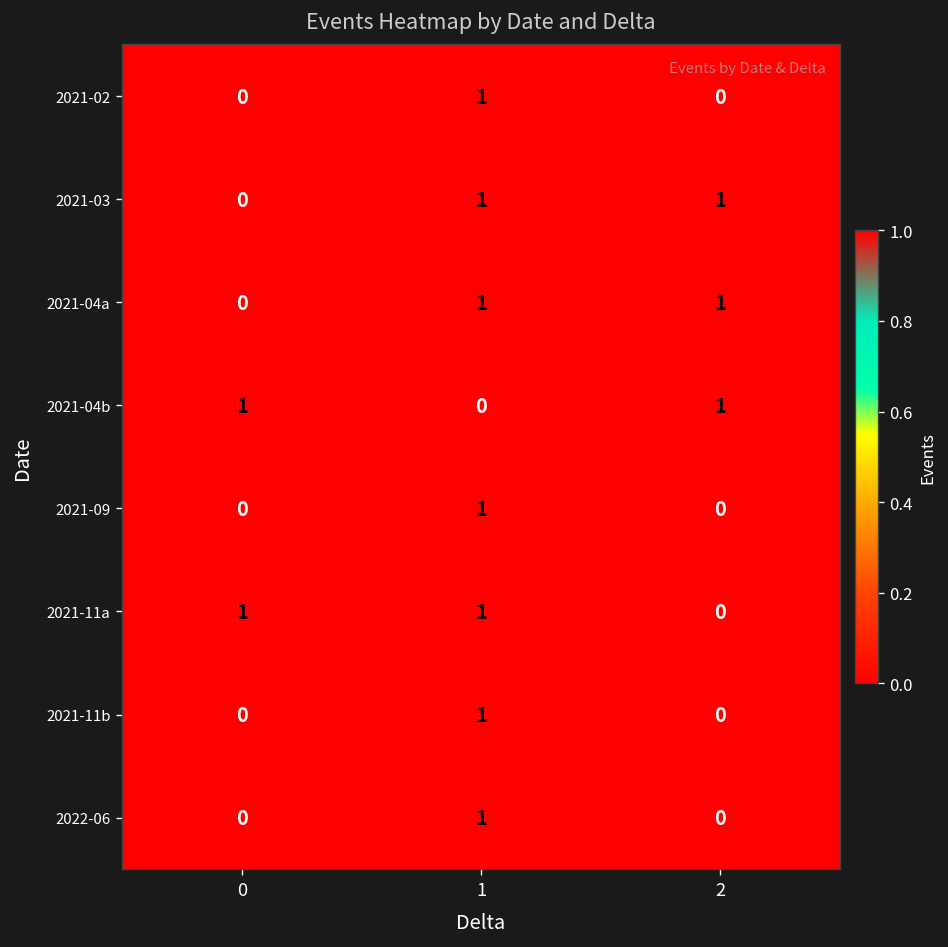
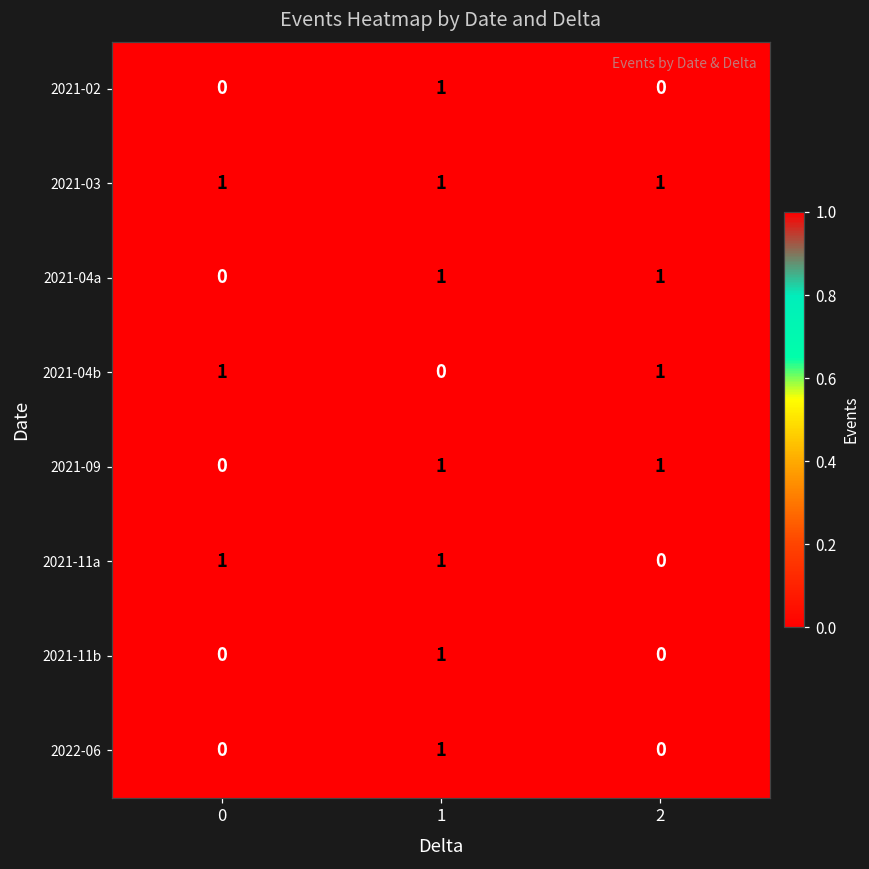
  {
    "2021-02": {
      "0": 0,
      "1": 1
    },
    "2021-03": {
-     "0": 0,
+     "0": 1,
      "1": 1,
      "2": 1
    },
    "2021-04a": {
      "0": 0,
      "1": 1,
      "2": 1
    },
    "2021-04b": {
      "0": 1,
      "1": 0,
      "2": 1
    },
    "2021-09": {
      "0": 0,
      "1": 1,
-     "2": 0
+     "2": 1
    },
    "2021-11a": {
      "0": 1,
      "1": 1,
      "2": 0
    },
    "2021-11b": {
      "0": 0,
      "1": 1,
      "2": 0
    },
    "2022-06": {
      "0": 0,
      "1": 1,
      "2": 0
    }
  }
